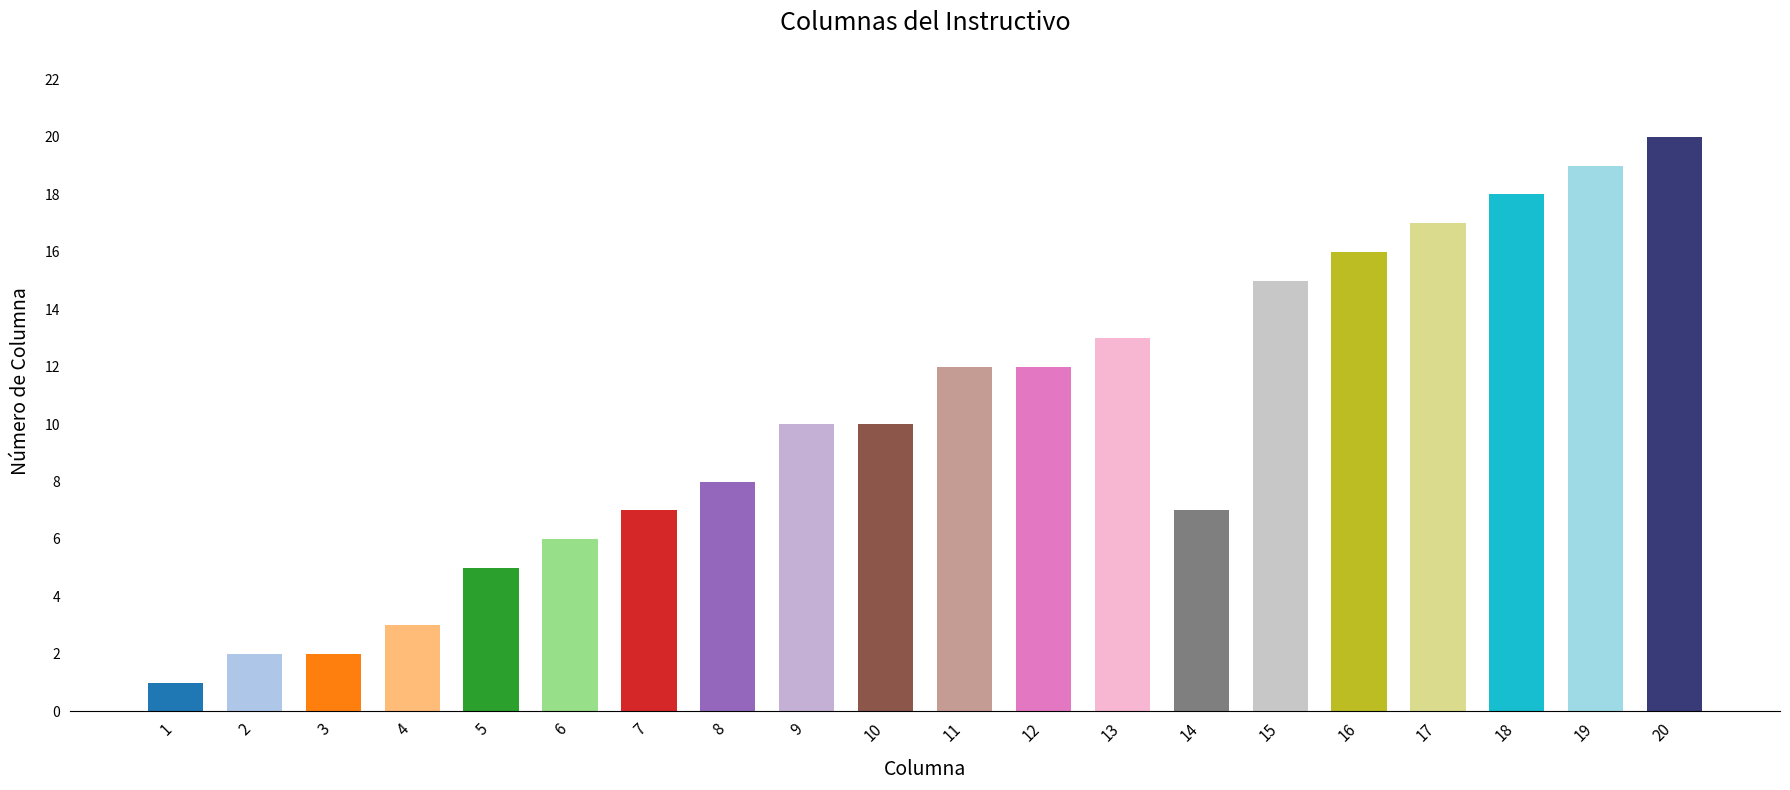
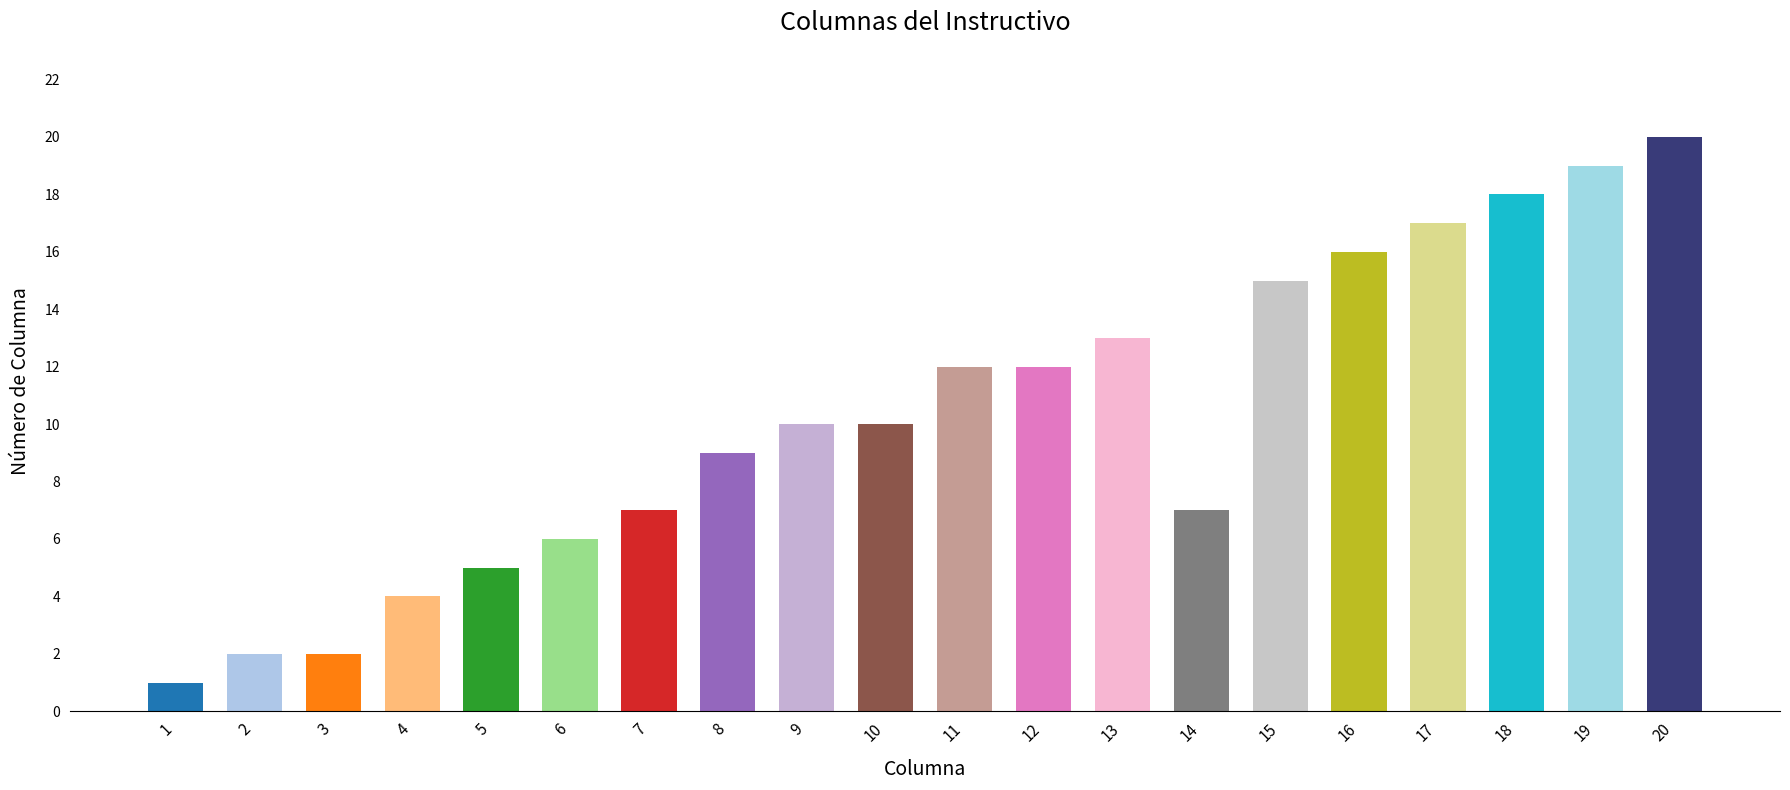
  {
    "1": 1,
    "2": 2,
    "3": 2,
-   "4": 3,
+   "4": 4,
    "5": 5,
    "6": 6,
    "7": 7,
-   "8": 8,
+   "8": 9,
    "9": 10,
    "10": 10,
    "11": 12,
    "12": 12,
    "13": 13,
    "14": 7,
    "15": 15,
    "16": 16,
    "17": 17,
    "18": 18,
    "19": 19,
    "20": 20
  }
